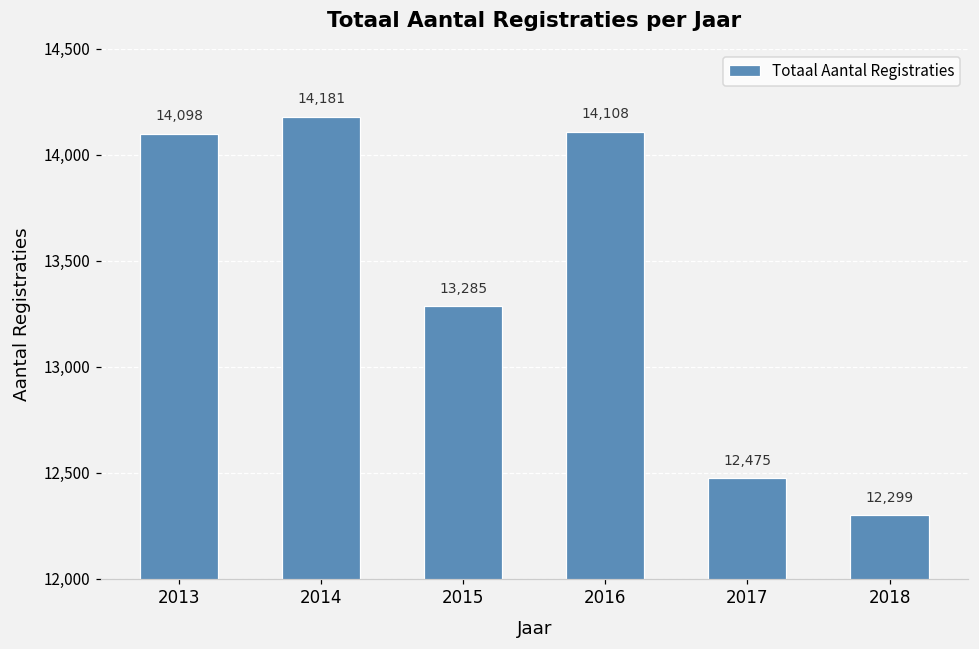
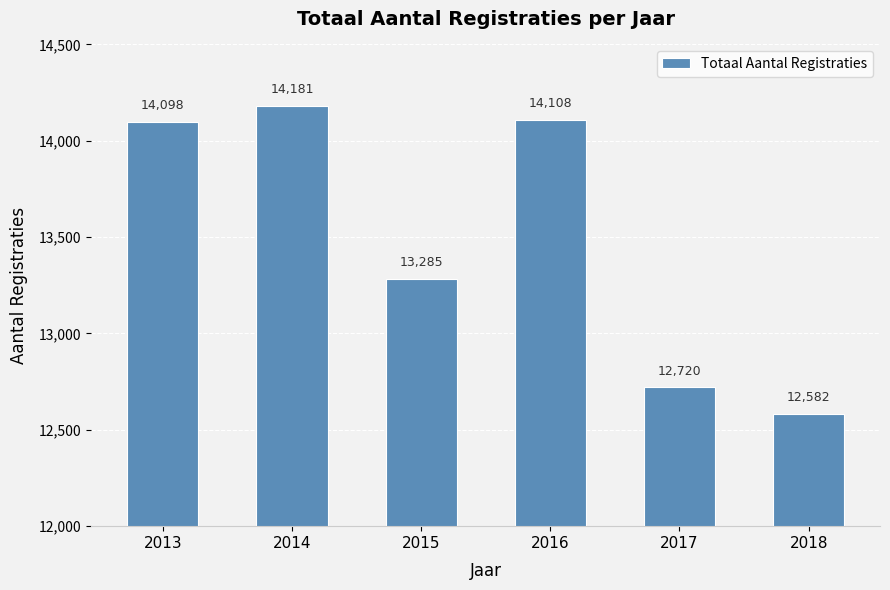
  {
    "2013": "14,098",
    "2014": "14,181",
    "2015": "13,285",
    "2016": "14,108",
-   "2017": "12,475",
-   "2018": "12,299"
+   "2017": "12,720",
+   "2018": "12,582"
  }
